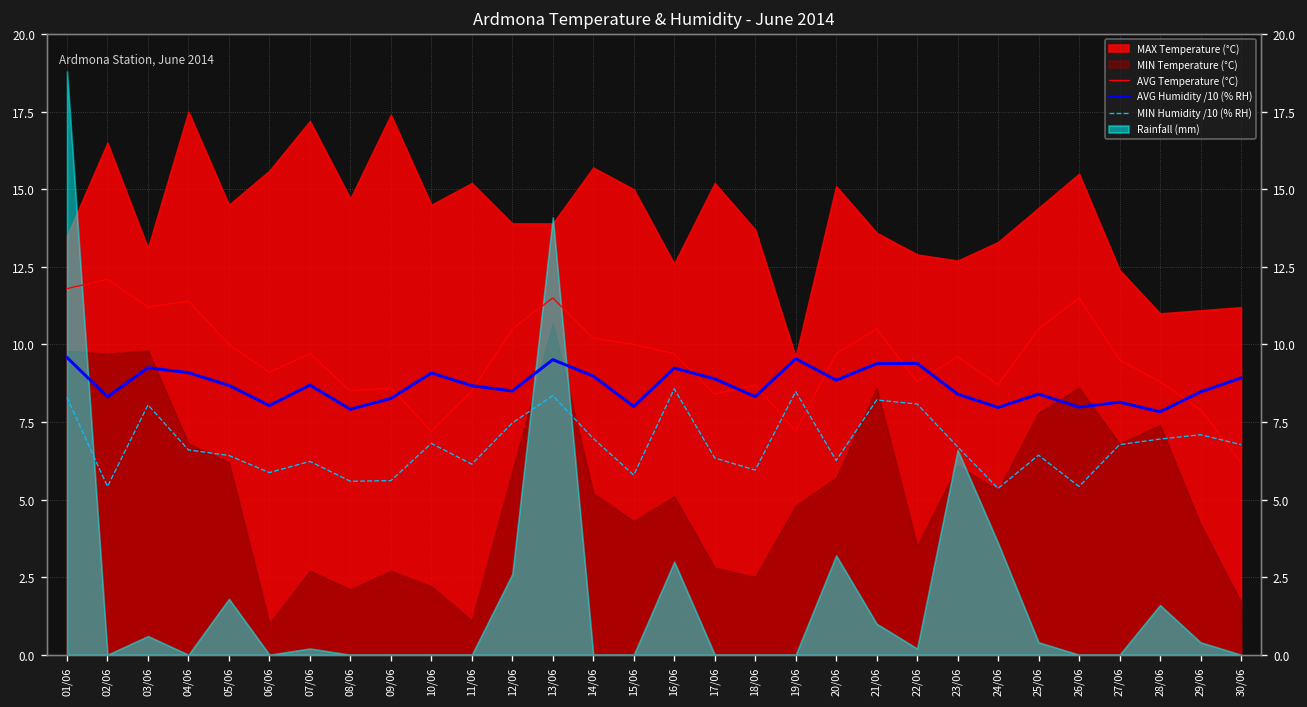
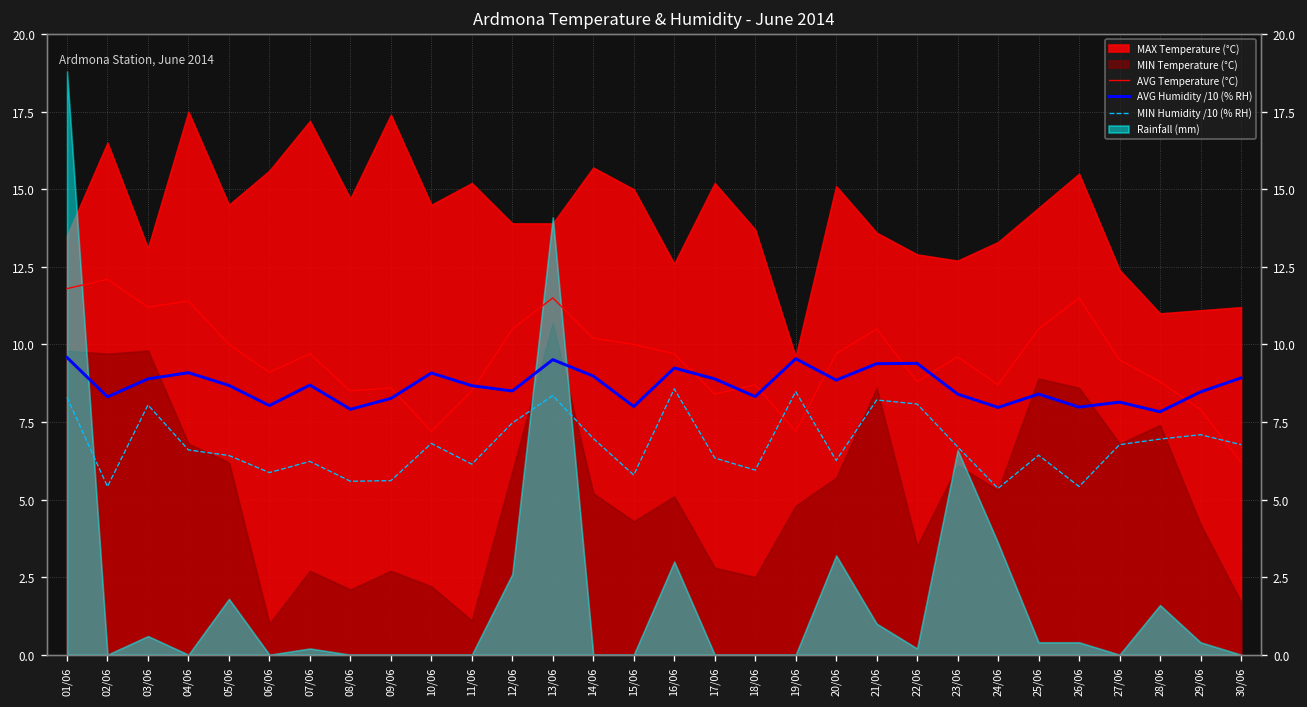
  {
    "AVG Humidity /10 (% RH)": {
      "01/06": 9.6,
      "02/06": 8.3,
-     "03/06": 9.3,
+     "03/06": 8.9,
      "04/06": 9.1,
      "05/06": 8.7,
      "06/06": 8.0,
      "07/06": 8.7,
      "08/06": 7.9,
      "09/06": 8.3,
      "10/06": 9.1,
      "11/06": 8.7,
      "12/06": 8.5,
      "13/06": 9.5,
      "14/06": 9.0,
      "15/06": 8.0,
      "16/06": 9.2,
      "17/06": 8.9,
      "18/06": 8.3,
      "20/06": 8.9,
      "21/06": 9.4,
      "22/06": 9.4,
      "23/06": 8.4,
      "24/06": 8.0,
      "25/06": 8.4,
      "26/06": 8.0,
      "27/06": 8.1,
      "28/06": 7.8,
      "29/06": 8.5,
      "30/06": 8.9
    },
    "MIN Temperature (°C)": {
      "01/06": 9.8,
      "02/06": 9.7,
      "03/06": 9.8,
      "04/06": 6.8,
      "05/06": 6.2,
      "06/06": 1.0,
      "07/06": 2.7,
      "08/06": 2.1,
      "09/06": 2.7,
      "10/06": 2.2,
      "11/06": 1.1,
      "12/06": 5.9,
      "13/06": 10.7,
      "14/06": 5.2,
      "15/06": 4.3,
      "16/06": 5.1,
      "17/06": 2.8,
      "18/06": 2.5,
      "19/06": 4.8,
      "20/06": 5.7,
      "21/06": 8.6,
      "22/06": 3.5,
      "23/06": 6.1,
-     "25/06": 7.8,
+     "25/06": 8.9,
      "26/06": 8.6,
      "28/06": 7.4,
      "29/06": 4.2,
      "30/06": 1.7
    },
    "MIN Humidity /10 (% RH)": {
      "01/06": 8.3,
      "02/06": 5.4,
      "03/06": 8.1,
      "04/06": 6.6,
      "05/06": 6.4,
      "06/06": 5.9,
      "07/06": 6.2,
      "08/06": 5.6,
      "09/06": 5.6,
      "10/06": 6.8,
      "11/06": 6.1,
      "12/06": 7.5,
      "13/06": 8.4,
      "14/06": 7.0,
      "15/06": 5.8,
      "16/06": 8.6,
      "17/06": 6.3,
      "18/06": 6.0,
      "19/06": 8.5,
      "20/06": 6.3,
      "21/06": 8.2,
      "22/06": 8.1,
      "23/06": 6.7,
      "25/06": 6.4,
      "26/06": 5.4,
      "28/06": 7.0,
      "29/06": 7.1,
      "30/06": 6.8
    },
    "Rainfall (mm)": {
      "02/06": 0.0,
      "03/06": 0.6,
      "04/06": 0.0,
      "05/06": 1.8,
      "06/06": 0.0,
      "07/06": 0.2,
      "08/06": 0.0,
      "09/06": 0.0,
      "10/06": 0.0,
      "11/06": 0.0,
      "12/06": 2.6,
      "13/06": 14.1,
      "14/06": 0.0,
      "15/06": 0.0,
      "16/06": 3.0,
      "17/06": 0.0,
      "18/06": 0.0,
      "19/06": 0.0,
      "20/06": 3.2,
      "21/06": 1.0,
      "22/06": 0.2,
      "23/06": 6.6,
      "24/06": 3.6,
      "25/06": 0.4,
-     "26/06": 0.0,
+     "26/06": 0.4,
      "27/06": 0.0,
      "28/06": 1.6,
      "29/06": 0.4,
      "30/06": 0.0
    }
  }
